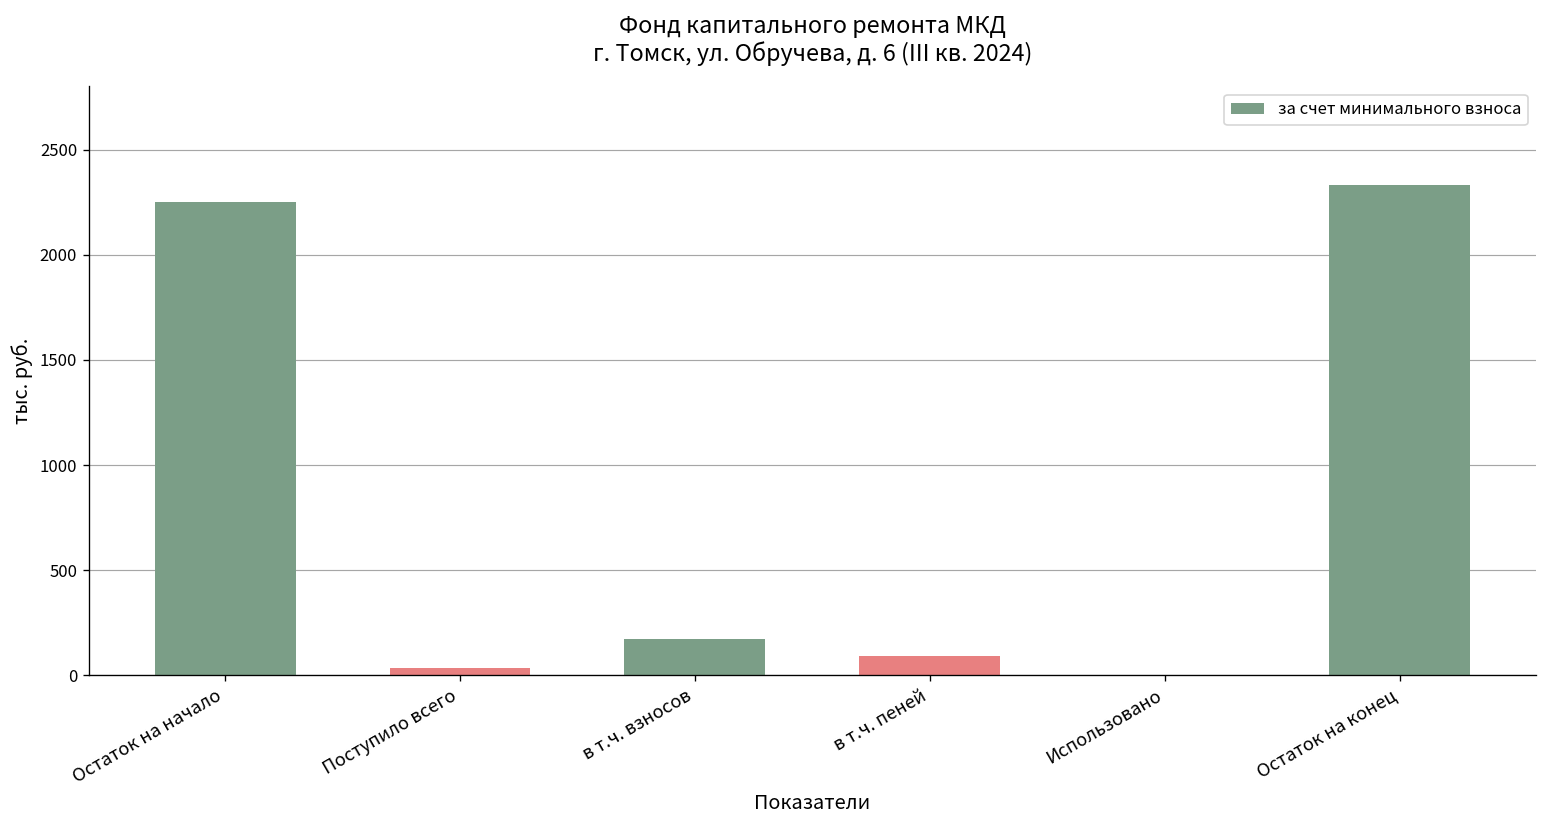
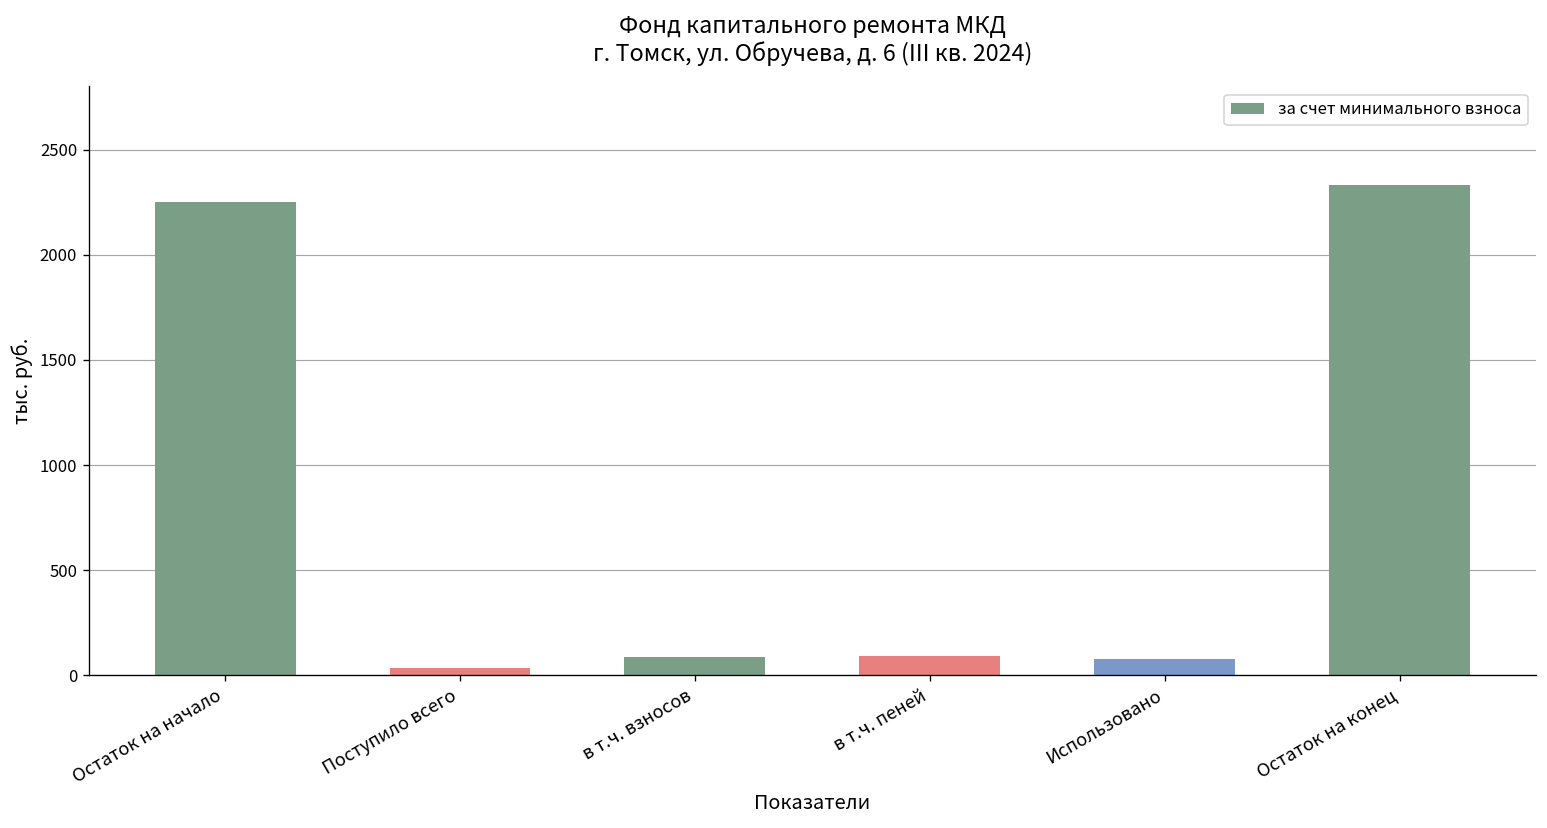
  {
    "Остаток на начало": 2250,
    "Поступило всего": 30,
-   "в т.ч. взносов": 170,
+   "в т.ч. взносов": 90,
    "в т.ч. пеней": 90,
-   "Использовано": 0,
+   "Использовано": 80,
    "Остаток на конец": 2330
  }
